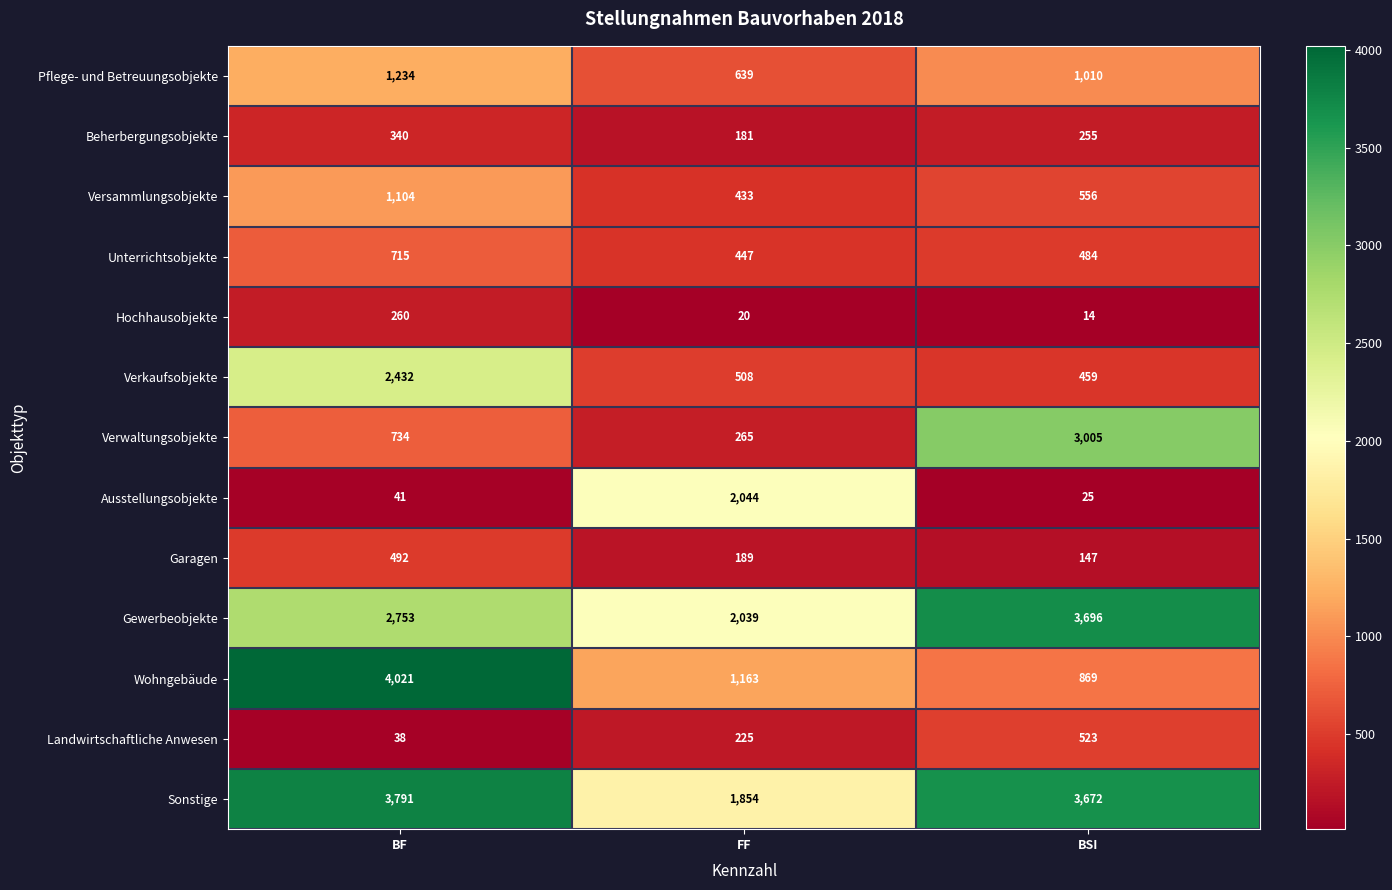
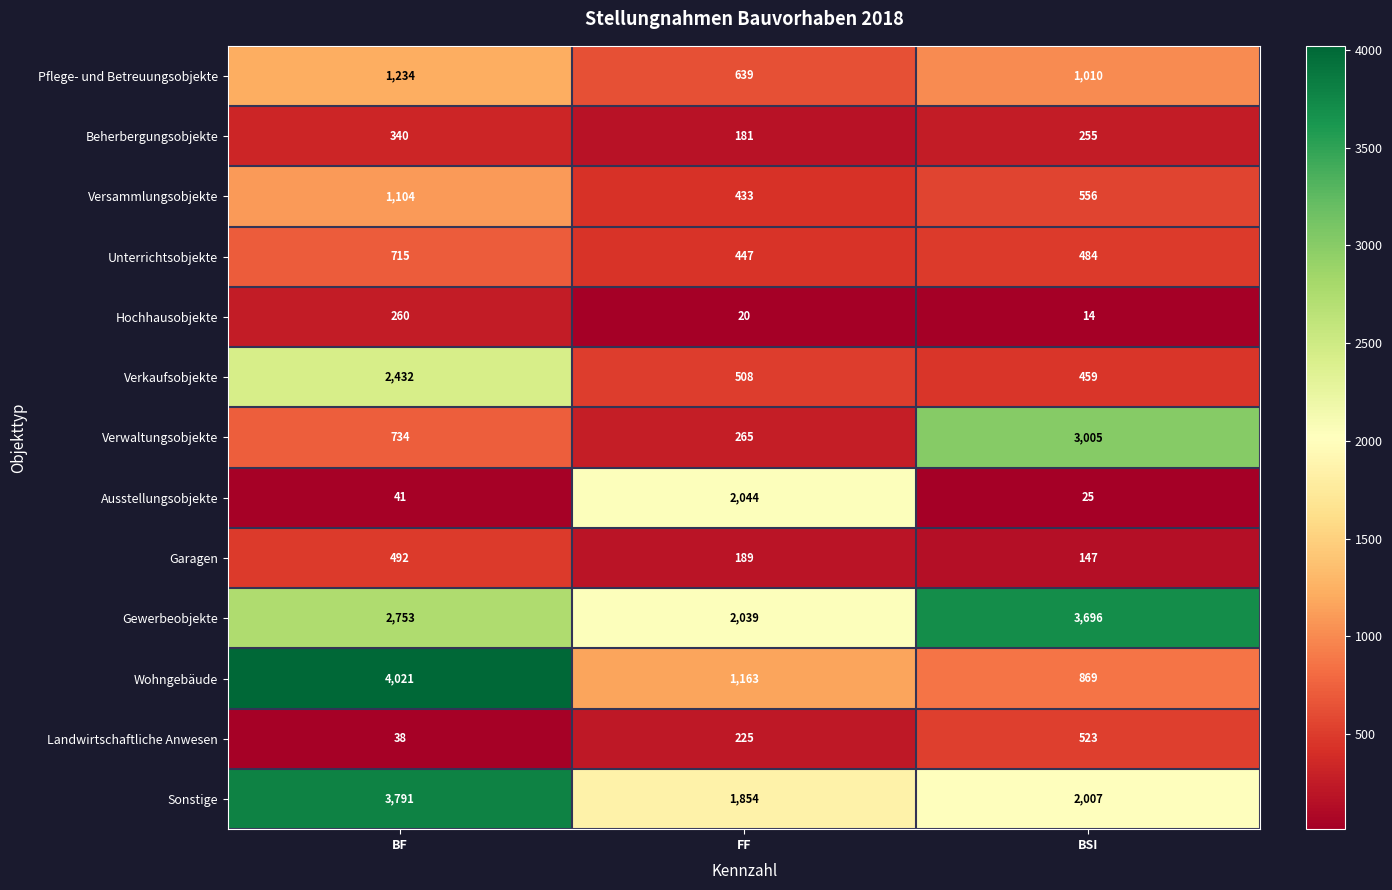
  {
    "Pflege- und Betreuungsobjekte": {
      "BF": "1,234",
      "FF": "639",
      "BSI": "1,010"
    },
    "Beherbergungsobjekte": {
      "BF": "340",
      "FF": "181",
      "BSI": "255"
    },
    "Versammlungsobjekte": {
      "BF": "1,104",
      "FF": "433",
      "BSI": "556"
    },
    "Unterrichtsobjekte": {
      "BF": "715",
      "FF": "447",
      "BSI": "484"
    },
    "Hochhausobjekte": {
      "BF": "260",
      "FF": "20",
      "BSI": "14"
    },
    "Verkaufsobjekte": {
      "BF": "2,432",
      "FF": "508",
      "BSI": "459"
    },
    "Verwaltungsobjekte": {
      "BF": "734",
      "FF": "265",
      "BSI": "3,005"
    },
    "Ausstellungsobjekte": {
      "BF": "41",
      "FF": "2,044",
      "BSI": "25"
    },
    "Garagen": {
      "BF": "492",
      "FF": "189",
      "BSI": "147"
    },
    "Gewerbeobjekte": {
      "BF": "2,753",
      "FF": "2,039",
      "BSI": "3,696"
    },
    "Wohngebäude": {
      "BF": "4,021",
      "FF": "1,163",
      "BSI": "869"
    },
    "Landwirtschaftliche Anwesen": {
      "BF": "38",
      "FF": "225",
      "BSI": "523"
    },
    "Sonstige": {
      "BF": "3,791",
      "FF": "1,854",
-     "BSI": "3,672"
+     "BSI": "2,007"
    }
  }
